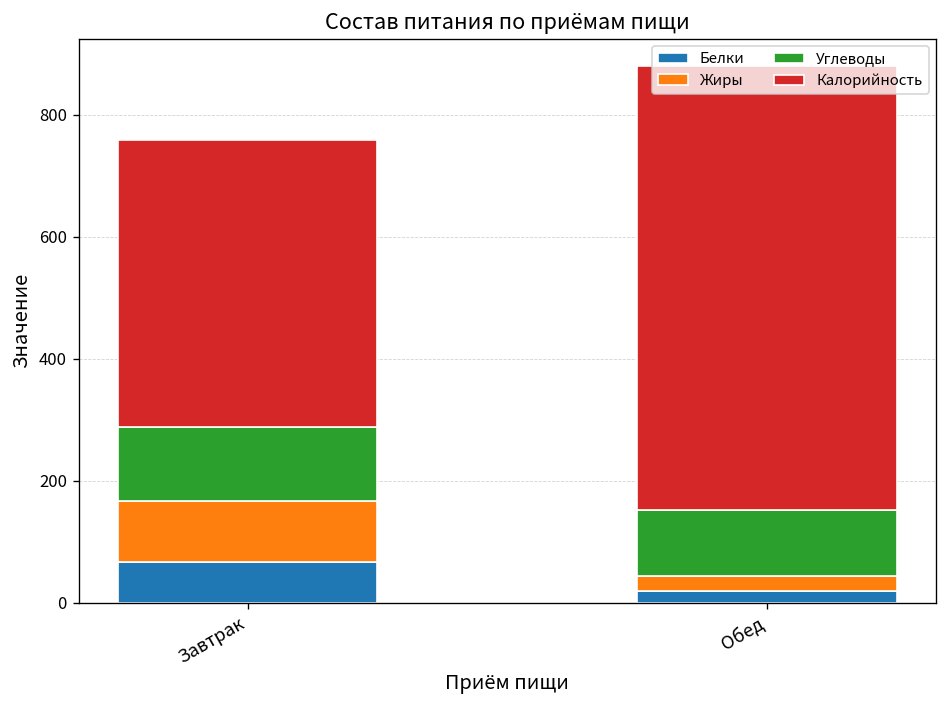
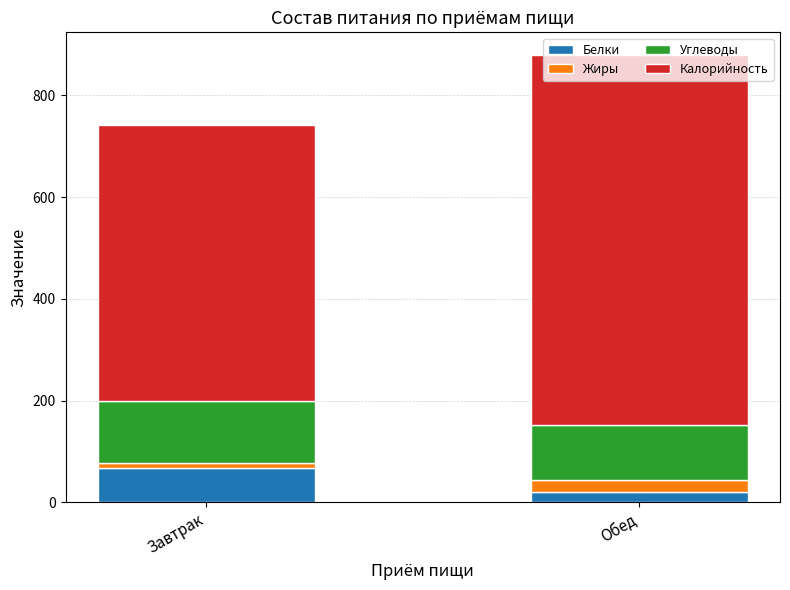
  {
    "Белки": {
      "Завтрак": 70,
      "Обед": 20
    },
    "Жиры": {
-     "Завтрак": 100,
+     "Завтрак": 10,
      "Обед": 20
    },
    "Углеводы": {
      "Завтрак": 120,
      "Обед": 110
    },
    "Калорийность": {
-     "Завтрак": 470
+     "Завтрак": 540
    }
  }
